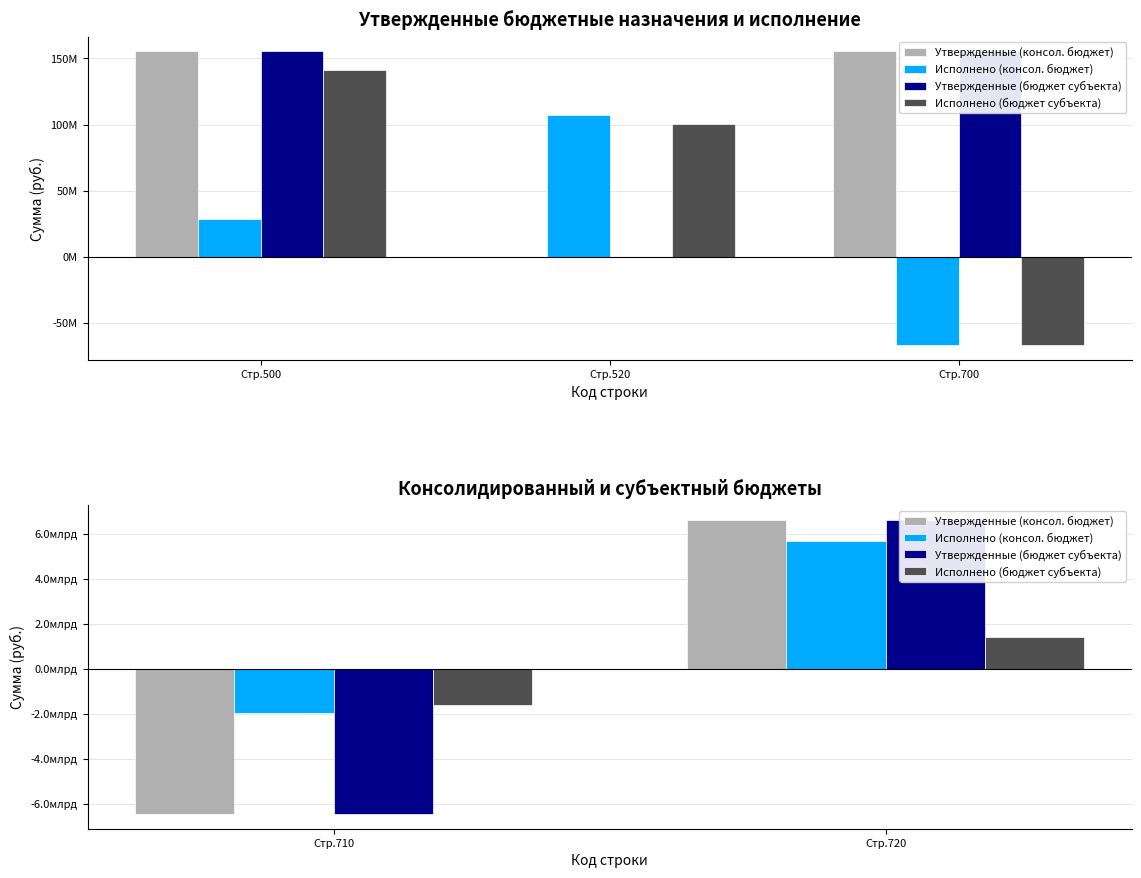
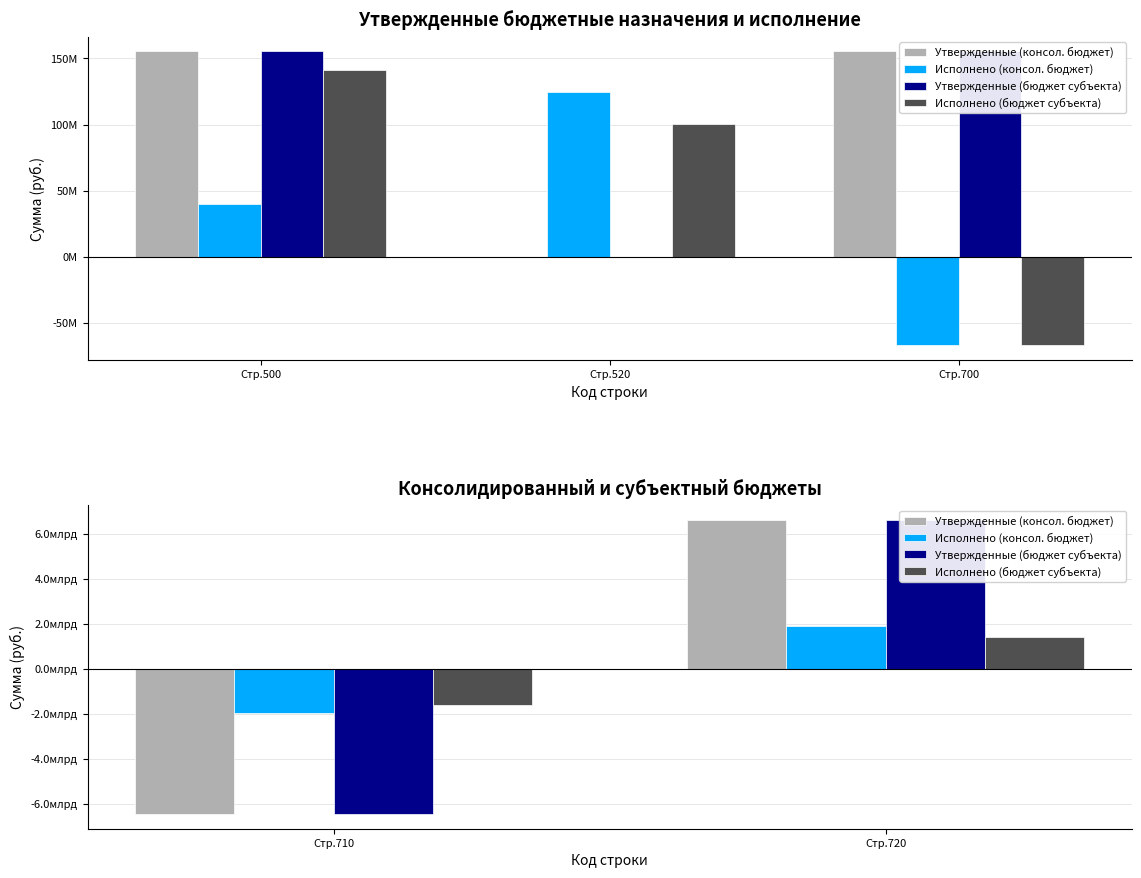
  {
    "Утвержденные бюджетные назначения и исполнение": {
      "Утвержденные (консол. бюджет)": {
        "Стр.500": "155М",
        "Стр.520": "0М",
        "Стр.700": "155М"
      },
      "Исполнено (консол. бюджет)": {
-       "Стр.500": "29М",
-       "Стр.520": "107М",
+       "Стр.500": "40М",
+       "Стр.520": "125М",
        "Стр.700": "-67М"
      },
      "Утвержденные (бюджет субъекта)": {
        "Стр.500": "155М",
        "Стр.520": "0М"
      },
      "Исполнено (бюджет субъекта)": {
        "Стр.500": "141М",
        "Стр.520": "100М",
        "Стр.700": "-67М"
      }
    },
    "Консолидированный и субъектный бюджеты": {
      "Утвержденные (консол. бюджет)": {
        "Стр.710": "-6.4млрд",
        "Стр.720": "6.6млрд"
      },
      "Исполнено (консол. бюджет)": {
        "Стр.710": "-2.0млрд",
-       "Стр.720": "5.7млрд"
+       "Стр.720": "1.9млрд"
      },
      "Утвержденные (бюджет субъекта)": {
        "Стр.710": "-6.4млрд"
      },
      "Исполнено (бюджет субъекта)": {
        "Стр.710": "-1.6млрд",
        "Стр.720": "1.4млрд"
      }
    }
  }
